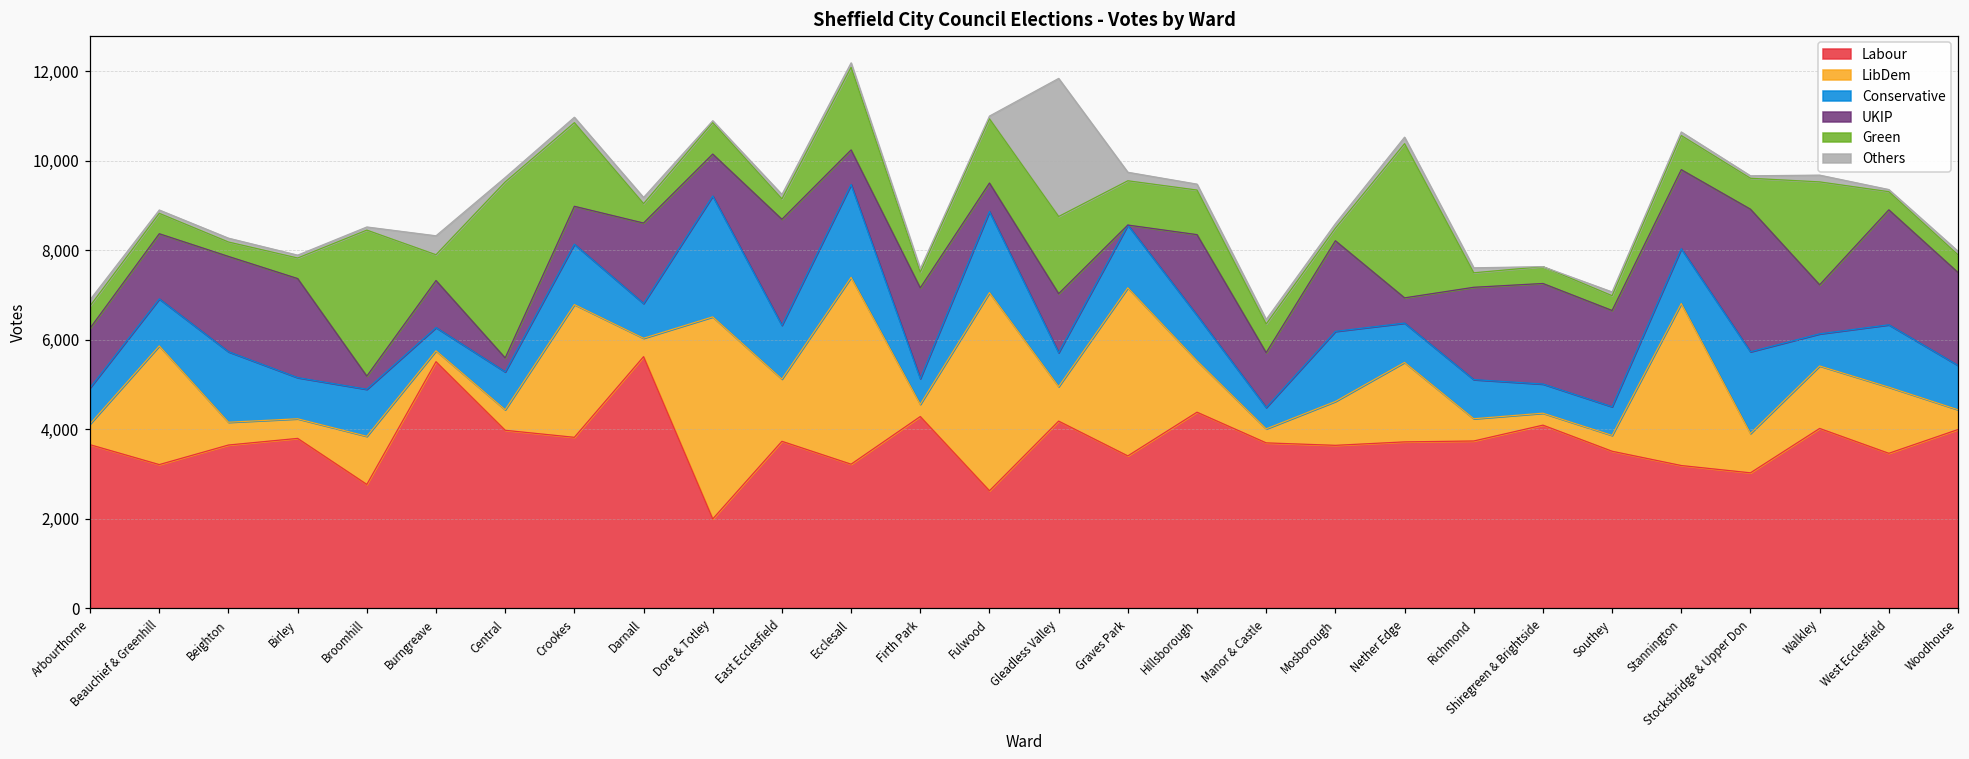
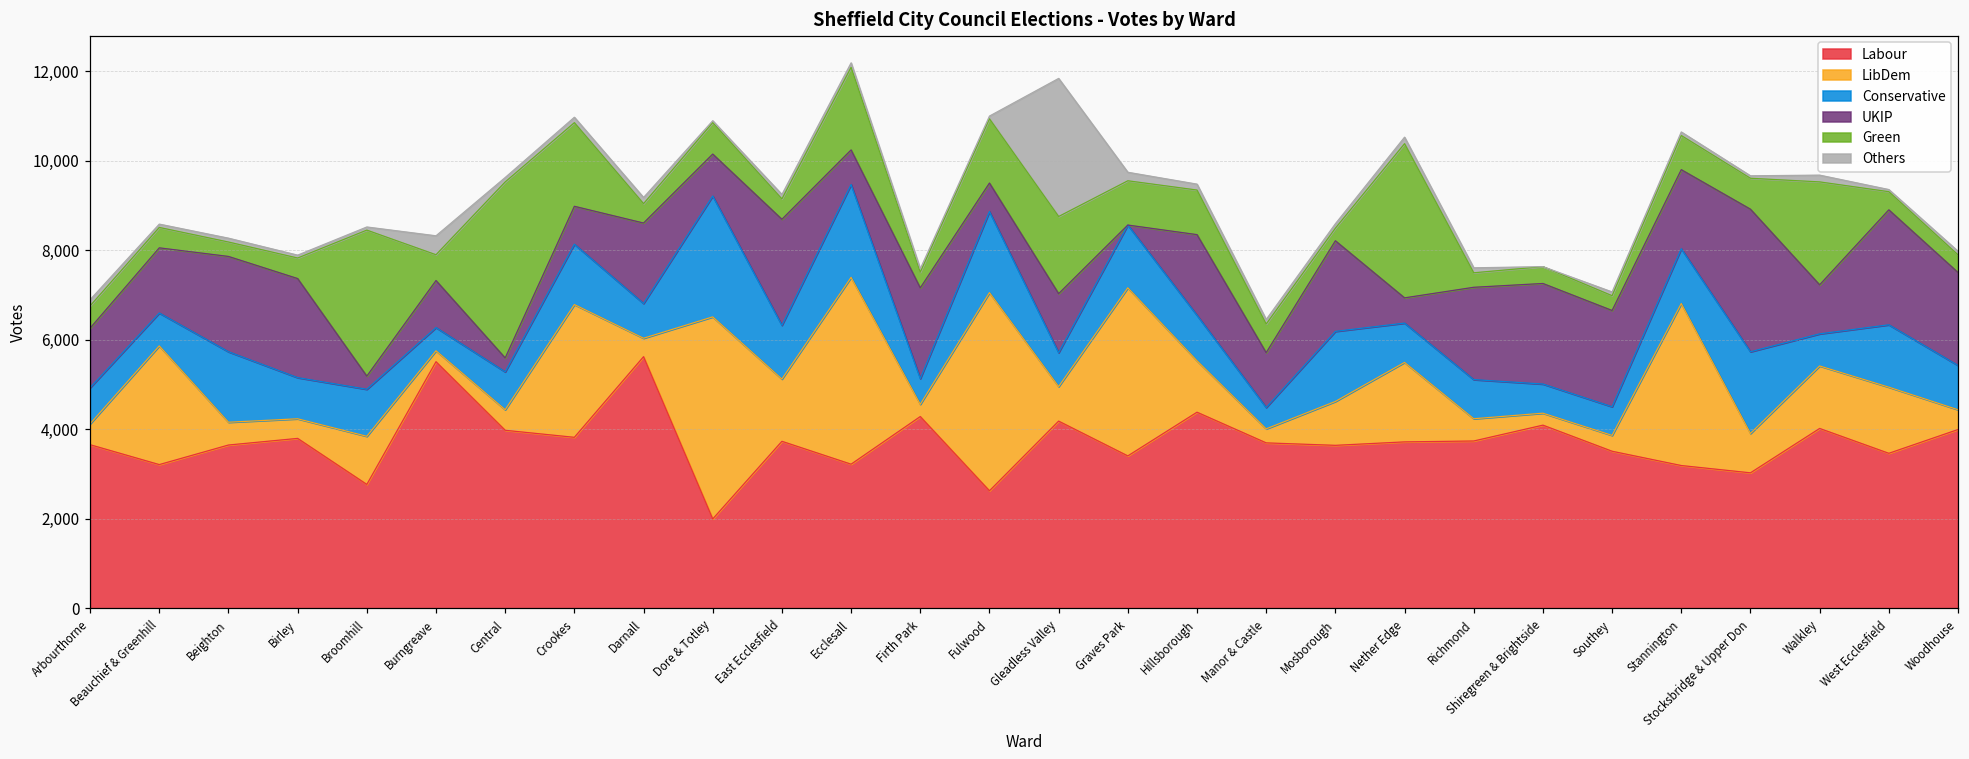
  {
    "Labour": {
      "Arbourthorne": "3,700",
      "Beauchief & Greenhill": "3,200",
      "Beighton": "3,600",
      "Birley": "3,800",
      "Broomhill": "2,800",
      "Burngreave": "5,500",
      "Central": "4,000",
      "Crookes": "3,800",
      "Darnall": "5,600",
      "Dore & Totley": "2,000",
      "East Ecclesfield": "3,700",
      "Ecclesall": "3,200",
      "Firth Park": "4,300",
      "Fulwood": "2,600",
      "Gleadless Valley": "4,200",
      "Graves Park": "3,400",
      "Hillsborough": "4,400",
      "Manor & Castle": "3,700",
      "Mosborough": "3,600",
      "Nether Edge": "3,700",
      "Richmond": "3,700",
      "Shiregreen & Brightside": "4,100",
      "Southey": "3,500",
      "Stannington": "3,200",
      "Stocksbridge & Upper Don": "3,000",
      "Walkley": "4,000",
      "West Ecclesfield": "3,500",
      "Woodhouse": "4,000"
    },
    "LibDem": {
      "Arbourthorne": "500",
      "Beauchief & Greenhill": "2,700",
      "Beighton": "500",
      "Birley": "400",
      "Broomhill": "1,100",
      "Burngreave": "200",
      "Central": "500",
      "Crookes": "3,000",
      "Darnall": "400",
      "Dore & Totley": "4,500",
      "East Ecclesfield": "1,400",
      "Ecclesall": "4,200",
      "Firth Park": "300",
      "Fulwood": "4,400",
      "Gleadless Valley": "800",
      "Graves Park": "3,800",
      "Hillsborough": "1,100",
      "Manor & Castle": "300",
      "Mosborough": "1,000",
      "Nether Edge": "1,800",
      "Richmond": "500",
      "Shiregreen & Brightside": "300",
      "Southey": "400",
      "Stannington": "3,600",
      "Stocksbridge & Upper Don": "900",
      "Walkley": "1,400",
      "West Ecclesfield": "1,500",
      "Woodhouse": "400"
    },
    "Conservative": {
      "Arbourthorne": "800",
-     "Beauchief & Greenhill": "1,000",
+     "Beauchief & Greenhill": "700",
      "Beighton": "1,600",
      "Birley": "900",
      "Broomhill": "1,100",
      "Burngreave": "500",
      "Central": "800",
      "Crookes": "1,300",
      "Darnall": "800",
      "Dore & Totley": "2,700",
      "East Ecclesfield": "1,200",
      "Ecclesall": "2,100",
      "Firth Park": "600",
      "Fulwood": "1,800",
      "Gleadless Valley": "800",
      "Hillsborough": "1,000",
      "Manor & Castle": "500",
      "Mosborough": "1,600",
      "Nether Edge": "900",
      "Richmond": "900",
      "Shiregreen & Brightside": "700",
      "Southey": "600",
      "Stannington": "1,200",
      "Stocksbridge & Upper Don": "1,800",
      "Walkley": "700",
      "West Ecclesfield": "1,400",
      "Woodhouse": "1,000"
    },
    "UKIP": {
      "Arbourthorne": "1,300",
      "Beauchief & Greenhill": "1,500",
      "Beighton": "2,100",
      "Birley": "2,200",
      "Broomhill": "300",
      "Burngreave": "1,100",
      "Central": "300",
      "Crookes": "800",
      "Darnall": "1,800",
      "Dore & Totley": "900",
      "East Ecclesfield": "2,400",
      "Ecclesall": "800",
      "Firth Park": "2,000",
      "Fulwood": "600",
      "Gleadless Valley": "1,300",
      "Hillsborough": "1,800",
      "Manor & Castle": "1,200",
      "Mosborough": "2,000",
      "Nether Edge": "600",
      "Richmond": "2,100",
      "Shiregreen & Brightside": "2,200",
      "Southey": "2,200",
      "Stannington": "1,800",
      "Stocksbridge & Upper Don": "3,200",
      "Walkley": "1,100",
      "West Ecclesfield": "2,600",
      "Woodhouse": "2,100"
    },
    "Green": {
      "Arbourthorne": "500",
      "Beauchief & Greenhill": "500",
      "Beighton": "300",
      "Birley": "500",
      "Broomhill": "3,300",
      "Burngreave": "600",
      "Central": "3,900",
      "Crookes": "1,900",
      "Darnall": "400",
      "East Ecclesfield": "500",
      "Ecclesall": "1,800",
      "Firth Park": "400",
      "Gleadless Valley": "1,700",
      "Graves Park": "1,000",
      "Hillsborough": "1,000",
      "Manor & Castle": "600",
      "Mosborough": "300",
      "Nether Edge": "3,400",
      "Richmond": "300",
      "Southey": "300",
      "Stannington": "800",
      "Walkley": "2,300",
      "Woodhouse": "400"
    },
    "Others": {
      "Arbourthorne": "100",
      "Beauchief & Greenhill": "100",
      "Beighton": "100",
      "Birley": "100",
      "Broomhill": "100",
      "Burngreave": "400",
      "Central": "100",
      "Crookes": "100",
      "Darnall": "100",
      "East Ecclesfield": "100",
      "Ecclesall": "100",
      "Firth Park": "100",
      "Gleadless Valley": "3,100",
      "Graves Park": "200",
      "Hillsborough": "100",
      "Manor & Castle": "100",
      "Mosborough": "100",
      "Nether Edge": "100",
      "Richmond": "100",
      "Southey": "100",
      "Stannington": "100",
      "Walkley": "200",
      "Woodhouse": "100"
    }
  }
